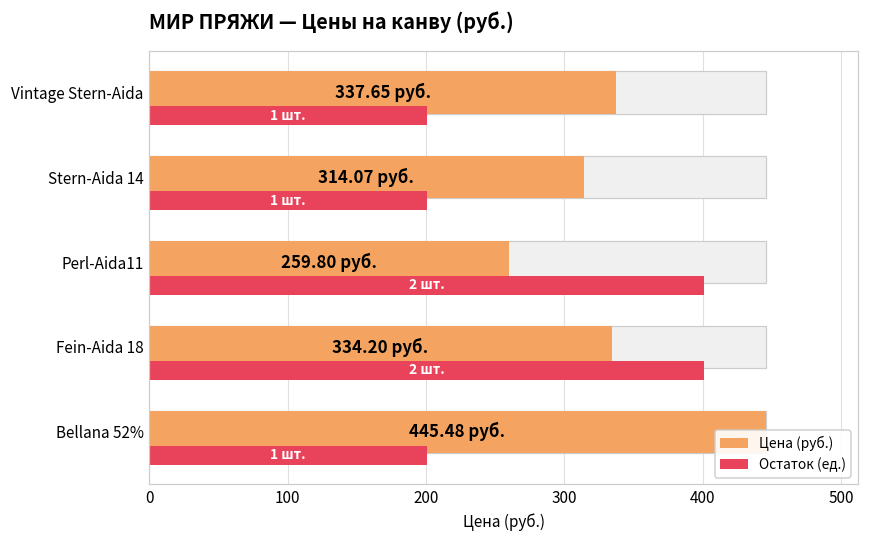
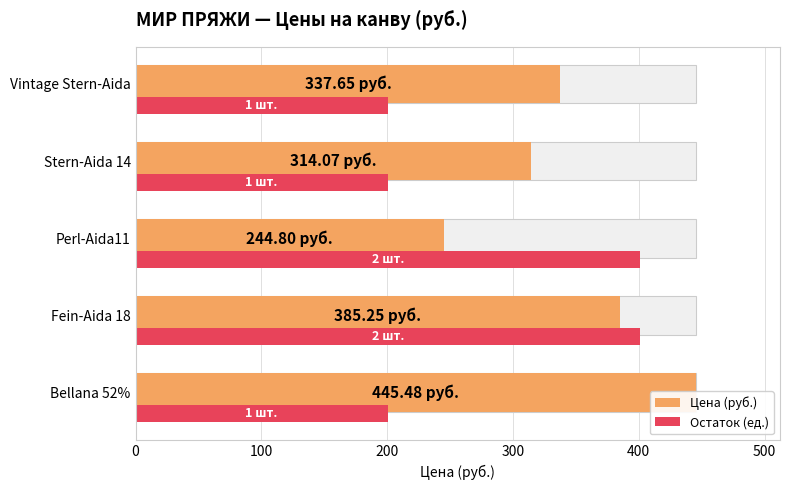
  {
    "Цена (руб.)": {
-     "Perl-Aida11": 259.80,
-     "Fein-Aida 18": 334.20
+     "Perl-Aida11": 244.80,
+     "Fein-Aida 18": 385.25
    }
  }
